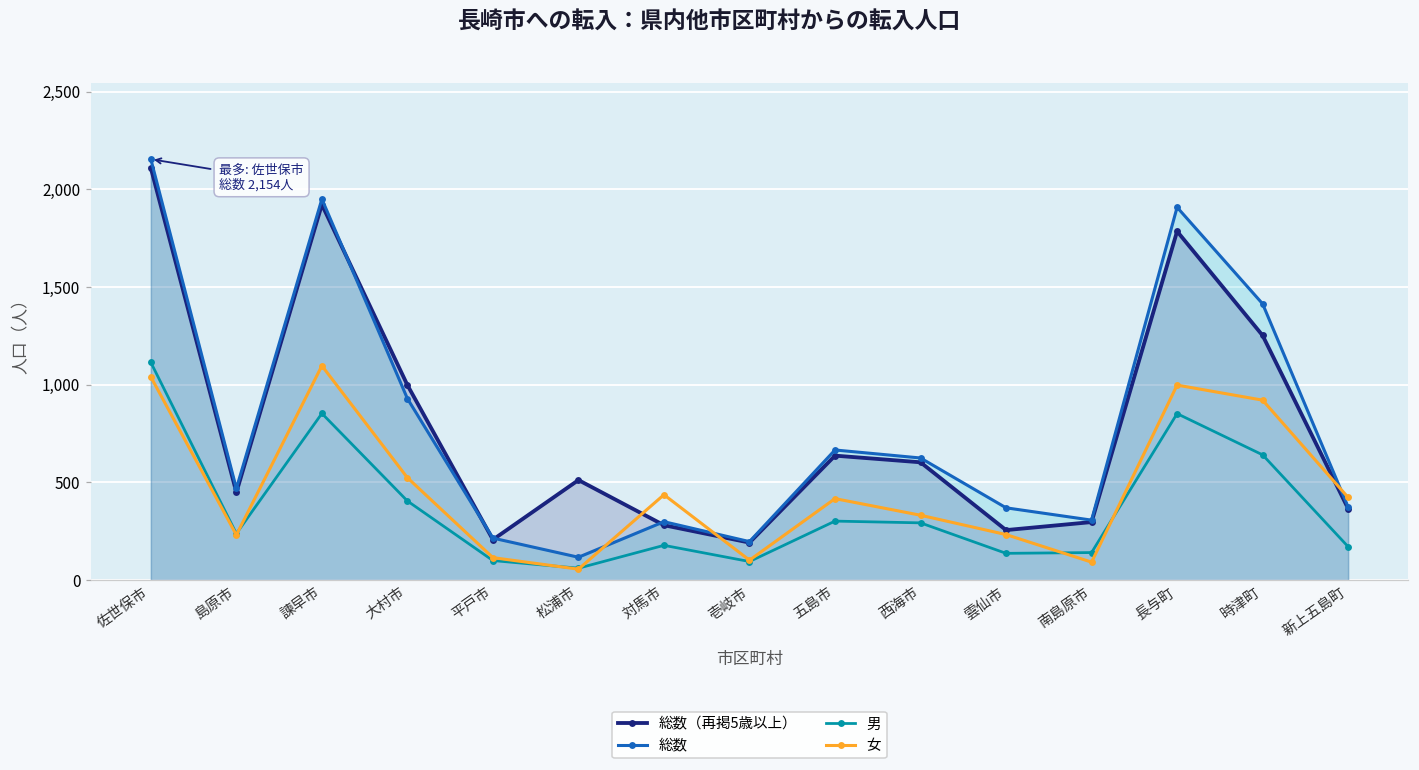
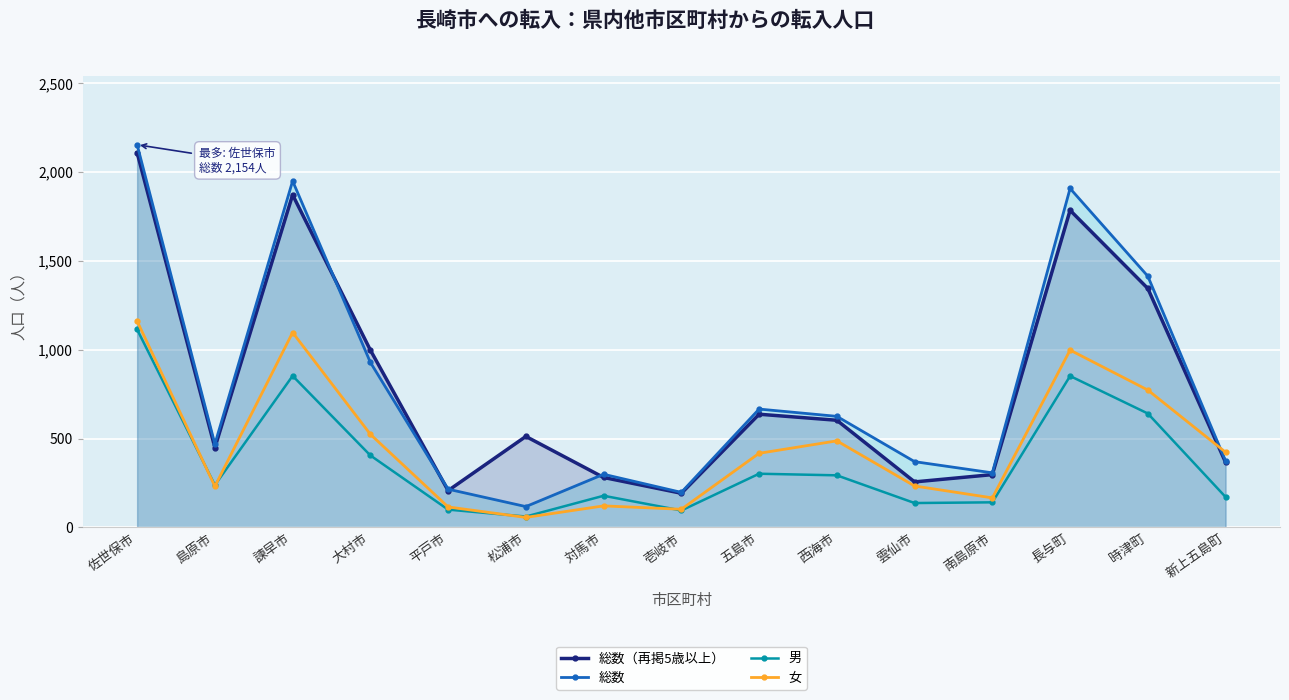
  {
    "総数（再掲5歳以上）": {
      "島原市": "450",
-     "諫早市": "1,920",
+     "諫早市": "1,870",
      "大村市": "1,000",
      "松浦市": "510",
      "対馬市": "280",
      "五島市": "640",
      "西海市": "600",
      "雲仙市": "260",
      "長与町": "1,790",
-     "時津町": "1,250"
+     "時津町": "1,350"
    },
    "女": {
-     "佐世保市": "1,040",
+     "佐世保市": "1,160",
      "諫早市": "1,100",
      "大村市": "520",
      "平戸市": "120",
-     "対馬市": "440",
+     "対馬市": "120",
      "五島市": "420",
-     "西海市": "330",
+     "西海市": "490",
      "雲仙市": "230",
-     "南島原市": "90",
+     "南島原市": "170",
      "長与町": "1,000",
-     "時津町": "920",
+     "時津町": "770",
      "新上五島町": "420"
    }
  }
